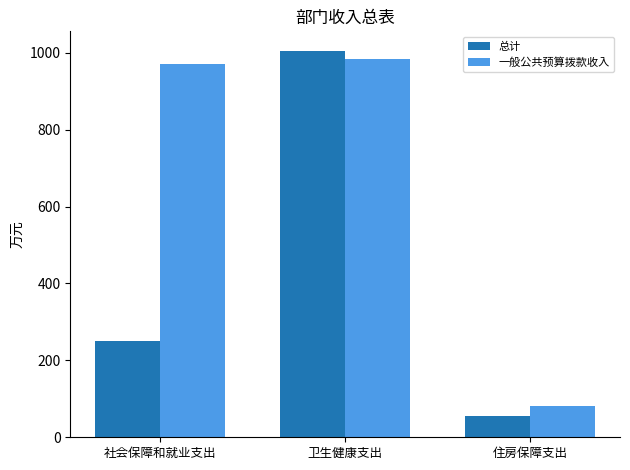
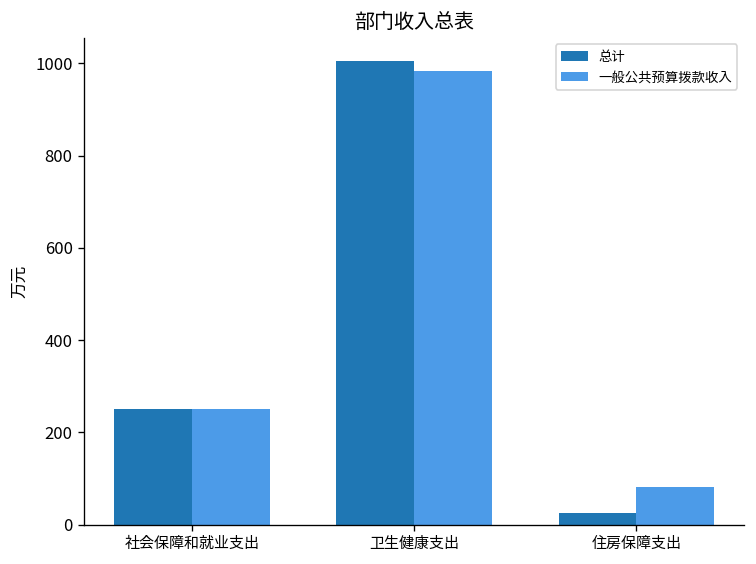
  {
    "总计": {
      "社会保障和就业支出": 250,
      "卫生健康支出": 1010,
-     "住房保障支出": 60
+     "住房保障支出": 30
    },
    "一般公共预算拨款收入": {
-     "社会保障和就业支出": 970,
+     "社会保障和就业支出": 250,
      "卫生健康支出": 980,
      "住房保障支出": 80
    }
  }
